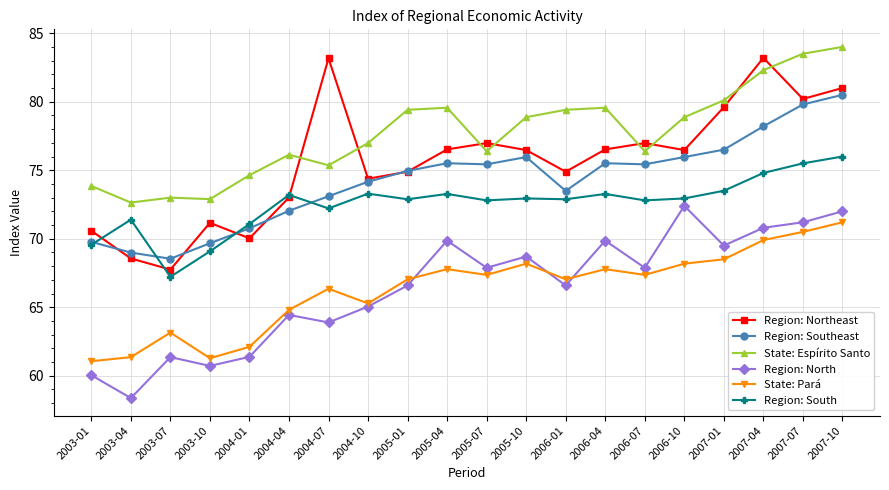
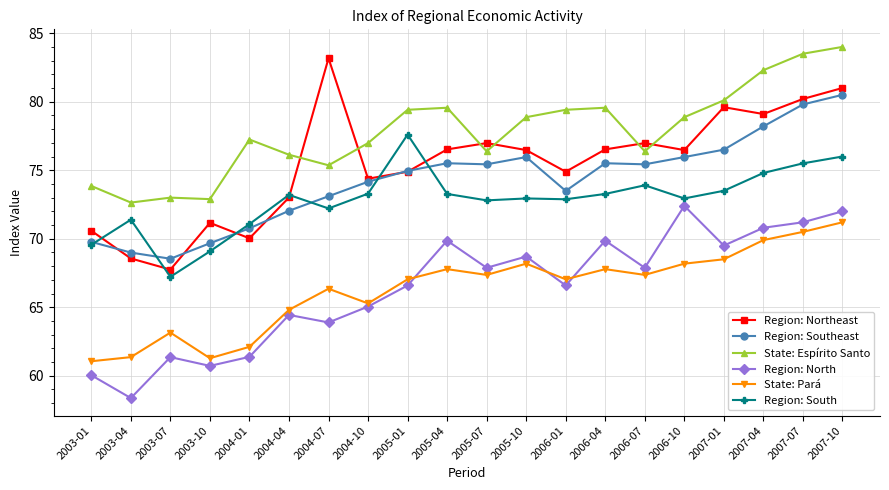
  {
    "Region: Northeast": {
      "2003-01": 70.6,
      "2003-04": 68.6,
      "2003-07": 67.8,
      "2003-10": 71.2,
      "2004-01": 70.0,
      "2004-04": 73.0,
      "2004-07": 83.2,
      "2004-10": 74.4,
      "2005-04": 76.5,
      "2005-07": 77.0,
      "2005-10": 76.5,
      "2006-01": 74.9,
      "2006-04": 76.5,
      "2006-07": 77.0,
      "2006-10": 76.5,
      "2007-01": 79.6,
-     "2007-04": 83.2,
+     "2007-04": 79.1,
      "2007-07": 80.2,
      "2007-10": 81.0
    },
    "Region: Southeast": {
      "2003-01": 69.8,
      "2003-04": 69.0,
      "2003-07": 68.5,
      "2003-10": 69.7,
      "2004-01": 70.8,
      "2004-04": 72.0,
      "2004-07": 73.1,
      "2004-10": 74.2,
      "2005-04": 75.5,
      "2005-07": 75.4,
      "2005-10": 76.0,
      "2006-01": 73.5,
      "2006-04": 75.5,
      "2006-07": 75.4,
      "2006-10": 76.0,
      "2007-01": 76.5,
      "2007-04": 78.2,
      "2007-07": 79.8,
      "2007-10": 80.5
    },
    "State: Espírito Santo": {
      "2003-01": 73.9,
      "2003-04": 72.6,
      "2003-07": 73.0,
      "2003-10": 72.9,
-     "2004-01": 74.6,
+     "2004-01": 77.2,
      "2004-04": 76.1,
      "2004-07": 75.4,
      "2004-10": 77.0,
      "2005-01": 79.4,
      "2005-04": 79.6,
      "2005-07": 76.4,
      "2005-10": 78.9,
      "2006-01": 79.4,
      "2006-04": 79.6,
      "2006-07": 76.4,
      "2006-10": 78.9,
      "2007-01": 80.1,
      "2007-04": 82.3,
      "2007-07": 83.5,
      "2007-10": 84.0
    },
    "Region: North": {
      "2003-01": 60.0,
      "2003-04": 58.4,
      "2003-07": 61.4,
      "2003-10": 60.7,
      "2004-01": 61.4,
      "2004-04": 64.4,
      "2004-07": 63.9,
      "2004-10": 65.1,
      "2005-01": 66.6,
      "2005-04": 69.9,
      "2005-07": 67.9,
      "2005-10": 68.7,
      "2006-01": 66.6,
      "2006-04": 69.9,
      "2006-07": 67.9,
      "2006-10": 72.4,
      "2007-01": 69.5,
      "2007-04": 70.8,
      "2007-07": 71.2,
      "2007-10": 72.0
    },
    "State: Pará": {
      "2003-01": 61.1,
      "2003-04": 61.4,
      "2003-07": 63.2,
      "2003-10": 61.3,
      "2004-01": 62.1,
      "2004-04": 64.8,
      "2004-07": 66.4,
      "2004-10": 65.3,
      "2005-01": 67.0,
      "2005-04": 67.8,
      "2005-07": 67.4,
      "2005-10": 68.2,
      "2006-01": 67.0,
      "2006-04": 67.8,
      "2006-07": 67.4,
      "2006-10": 68.2,
      "2007-01": 68.5,
      "2007-04": 69.9,
      "2007-07": 70.5,
      "2007-10": 71.2
    },
    "Region: South": {
      "2003-01": 69.6,
      "2003-04": 71.4,
      "2003-07": 67.2,
      "2003-10": 69.1,
      "2004-01": 71.1,
      "2004-04": 73.2,
      "2004-07": 72.2,
      "2004-10": 73.3,
-     "2005-01": 72.9,
+     "2005-01": 77.6,
      "2005-04": 73.3,
      "2005-07": 72.8,
      "2005-10": 72.9,
      "2006-01": 72.9,
      "2006-04": 73.3,
-     "2006-07": 72.8,
+     "2006-07": 73.9,
      "2006-10": 72.9,
      "2007-01": 73.5,
      "2007-04": 74.8,
      "2007-07": 75.5,
      "2007-10": 76.0
    }
  }
